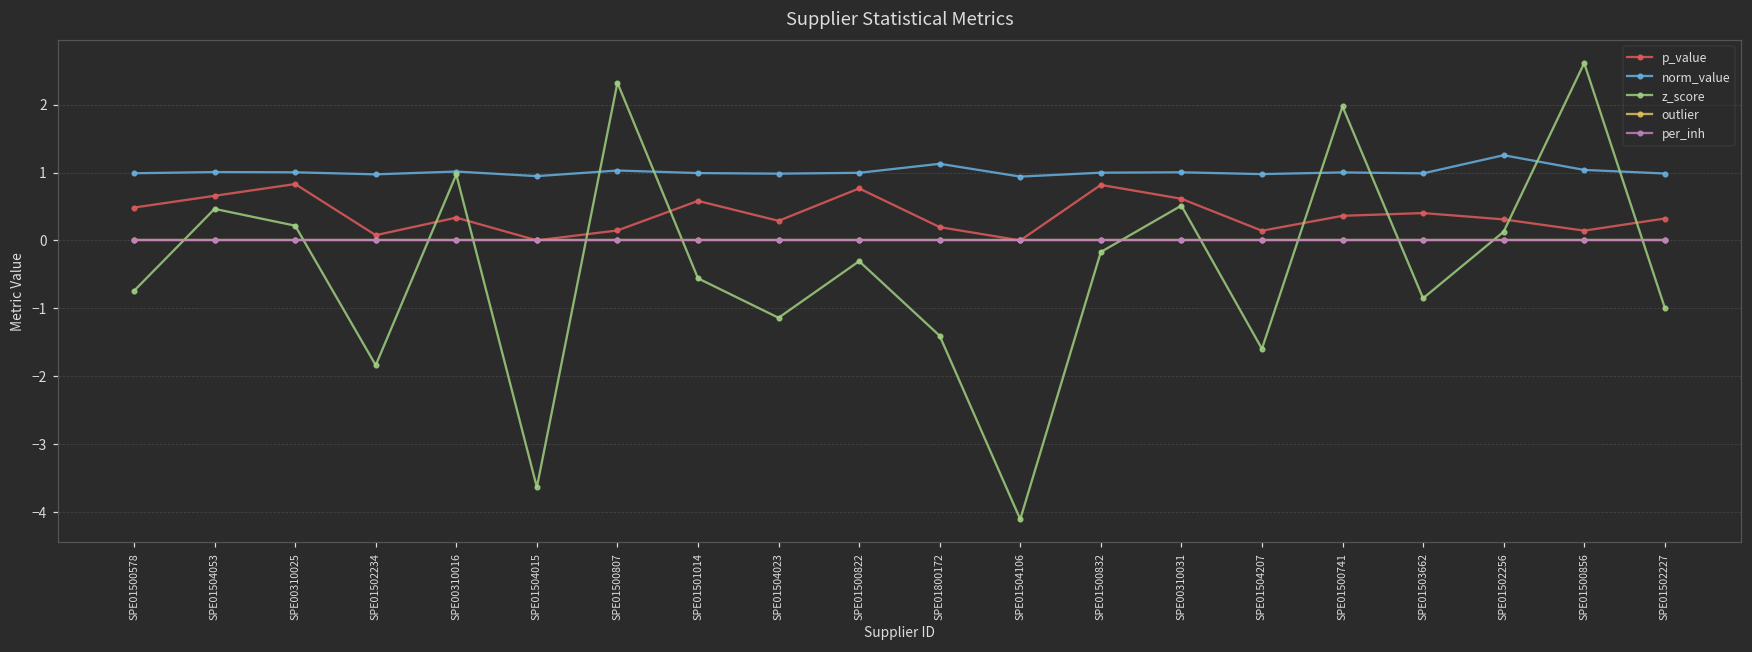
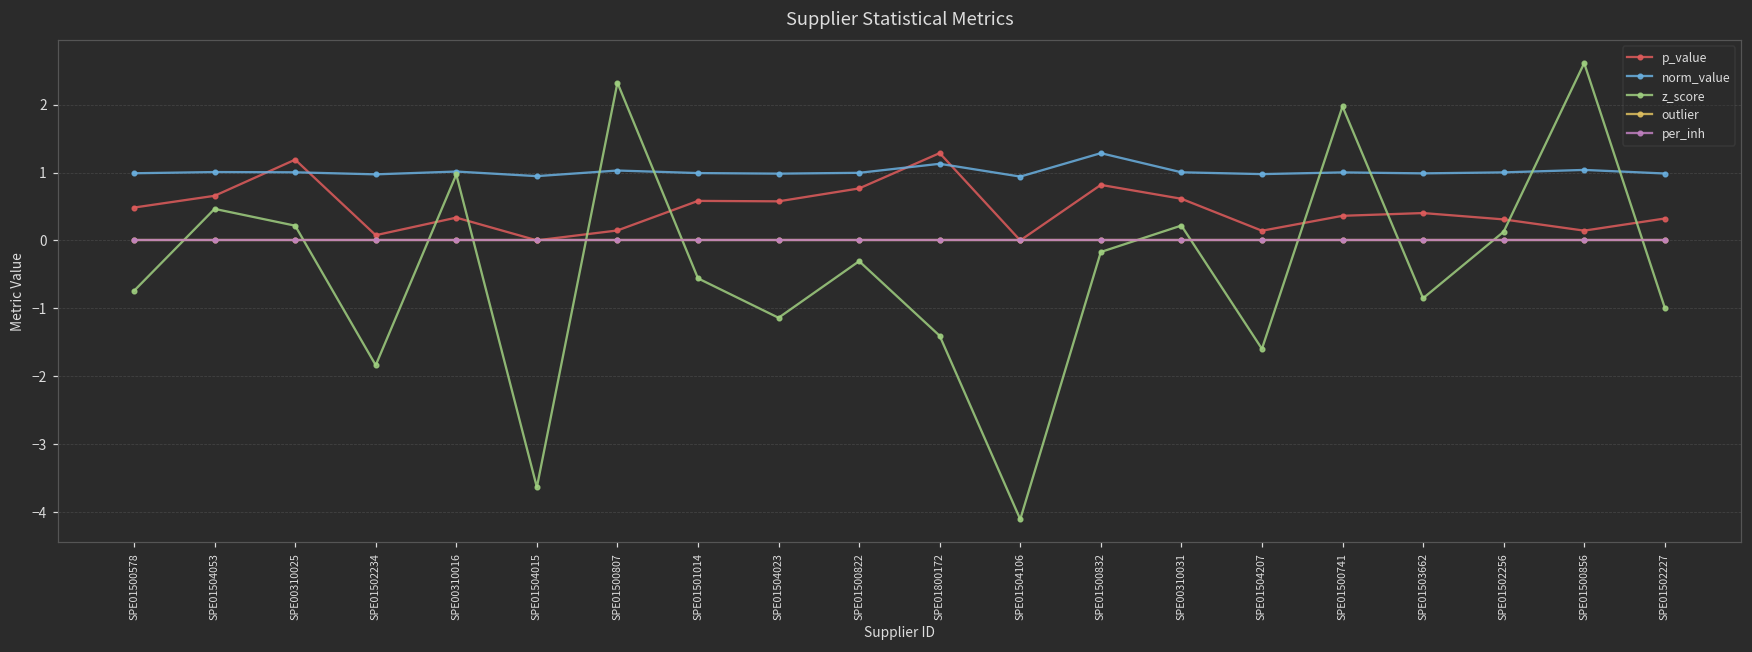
  {
    "p_value": {
      "SPE01500578": 0.5,
      "SPE01504053": 0.7,
-     "SPE00310025": 0.8,
+     "SPE00310025": 1.2,
      "SPE01502234": 0.1,
      "SPE00310016": 0.3,
      "SPE01500807": 0.1,
      "SPE01501014": 0.6,
-     "SPE01504023": 0.3,
+     "SPE01504023": 0.6,
      "SPE01500822": 0.8,
-     "SPE01800172": 0.2,
+     "SPE01800172": 1.3,
      "SPE01500832": 0.8,
      "SPE00310031": 0.6,
      "SPE01504207": 0.1,
      "SPE01500741": 0.4,
      "SPE01503662": 0.4,
      "SPE01502256": 0.3,
      "SPE01500856": 0.1,
      "SPE01502227": 0.3
    },
    "norm_value": {
      "SPE01500578": 1.0,
      "SPE01504053": 1.0,
      "SPE00310025": 1.0,
      "SPE01502234": 1.0,
      "SPE00310016": 1.0,
      "SPE01504015": 0.9,
      "SPE01500807": 1.0,
      "SPE01501014": 1.0,
      "SPE01504023": 1.0,
      "SPE01500822": 1.0,
      "SPE01800172": 1.1,
      "SPE01504106": 0.9,
-     "SPE01500832": 1.0,
+     "SPE01500832": 1.3,
      "SPE00310031": 1.0,
      "SPE01504207": 1.0,
      "SPE01500741": 1.0,
      "SPE01503662": 1.0,
-     "SPE01502256": 1.3,
+     "SPE01502256": 1.0,
      "SPE01500856": 1.0,
      "SPE01502227": 1.0
    },
    "z_score": {
      "SPE01500578": -0.7,
      "SPE01504053": 0.5,
      "SPE00310025": 0.2,
      "SPE01502234": -1.8,
      "SPE00310016": 1.0,
      "SPE01504015": -3.6,
      "SPE01500807": 2.3,
      "SPE01501014": -0.6,
      "SPE01504023": -1.1,
      "SPE01500822": -0.3,
      "SPE01800172": -1.4,
      "SPE01504106": -4.1,
      "SPE01500832": -0.2,
-     "SPE00310031": 0.5,
+     "SPE00310031": 0.2,
      "SPE01504207": -1.6,
      "SPE01500741": 2.0,
      "SPE01503662": -0.9,
      "SPE01502256": 0.1,
      "SPE01500856": 2.6,
      "SPE01502227": -1.0
    },
    "per_inh": {
      "SPE01500578": 0.0,
      "SPE01504053": 0.0,
      "SPE00310025": 0.0,
      "SPE01502234": 0.0,
      "SPE00310016": 0.0,
      "SPE01500807": 0.0,
      "SPE01501014": 0.0,
      "SPE01504023": 0.0,
      "SPE01500822": 0.0,
      "SPE01800172": 0.0,
      "SPE01500832": 0.0,
      "SPE00310031": 0.0,
      "SPE01504207": 0.0,
      "SPE01500741": 0.0,
      "SPE01503662": 0.0,
      "SPE01502256": 0.0,
      "SPE01500856": 0.0,
      "SPE01502227": 0.0
    }
  }
